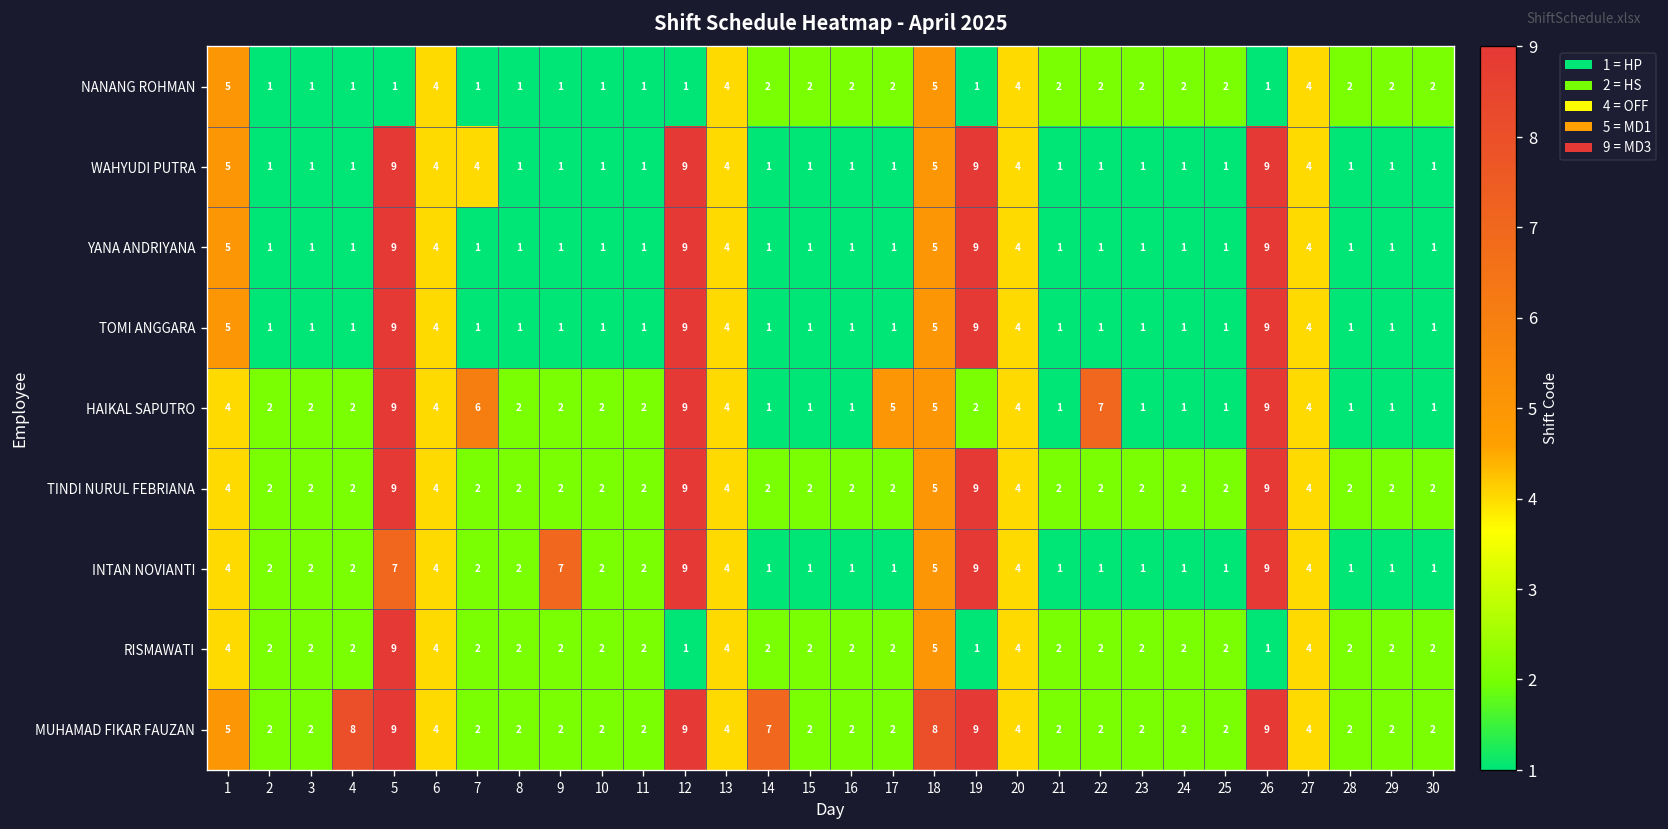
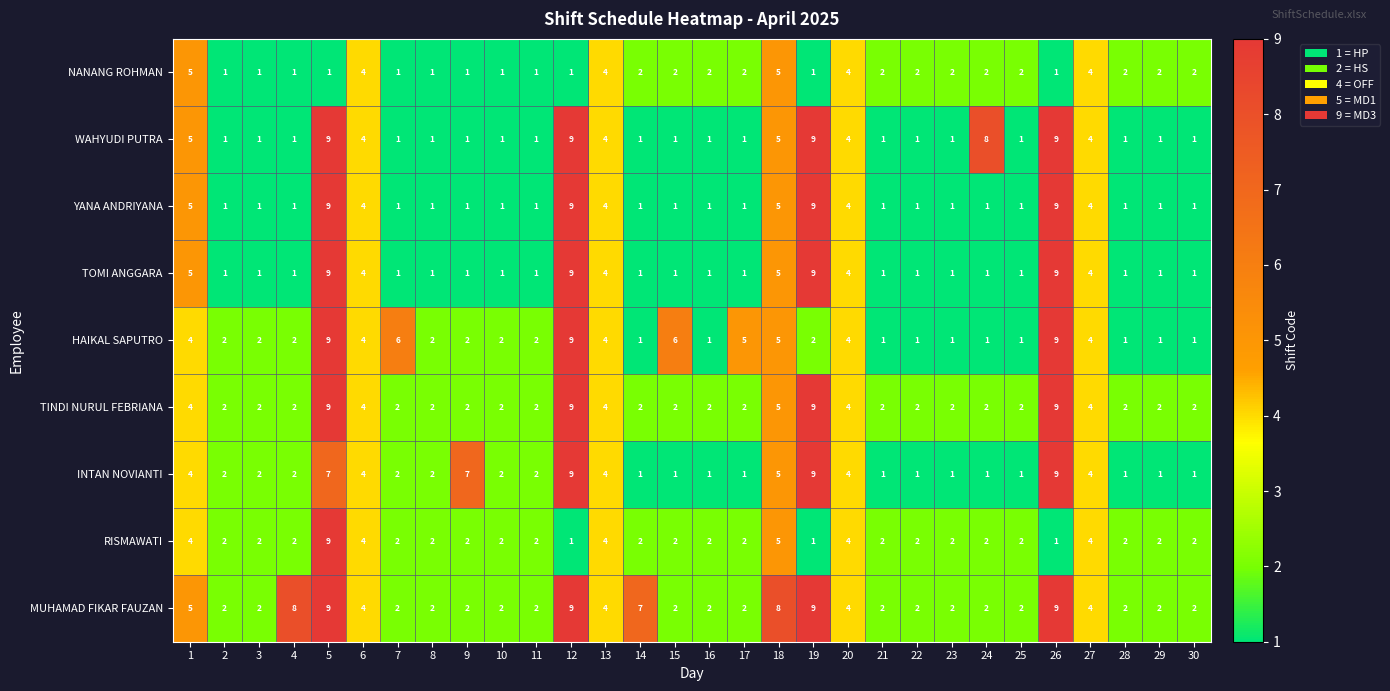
  {
    "WAHYUDI PUTRA": {
      "1": 5,
      "2": 1,
      "3": 1,
      "4": 1,
      "5": 9,
      "6": 4,
-     "7": 4,
+     "7": 1,
      "8": 1,
      "9": 1,
      "10": 1,
      "11": 1,
      "12": 9,
      "13": 4,
      "14": 1,
      "15": 1,
      "16": 1,
      "17": 1,
      "18": 5,
      "19": 9,
      "20": 4,
      "21": 1,
      "22": 1,
      "23": 1,
-     "24": 1,
+     "24": 8,
      "25": 1,
      "26": 9,
      "27": 4,
      "28": 1,
      "29": 1,
      "30": 1
    },
    "HAIKAL SAPUTRO": {
      "1": 4,
      "2": 2,
      "3": 2,
      "4": 2,
      "5": 9,
      "6": 4,
      "7": 6,
      "8": 2,
      "9": 2,
      "10": 2,
      "11": 2,
      "12": 9,
      "13": 4,
      "14": 1,
-     "15": 1,
+     "15": 6,
      "16": 1,
      "17": 5,
      "18": 5,
      "19": 2,
      "20": 4,
      "21": 1,
-     "22": 7,
+     "22": 1,
      "23": 1,
      "24": 1,
      "25": 1,
      "26": 9,
      "27": 4,
      "28": 1,
      "29": 1,
      "30": 1
    }
  }
